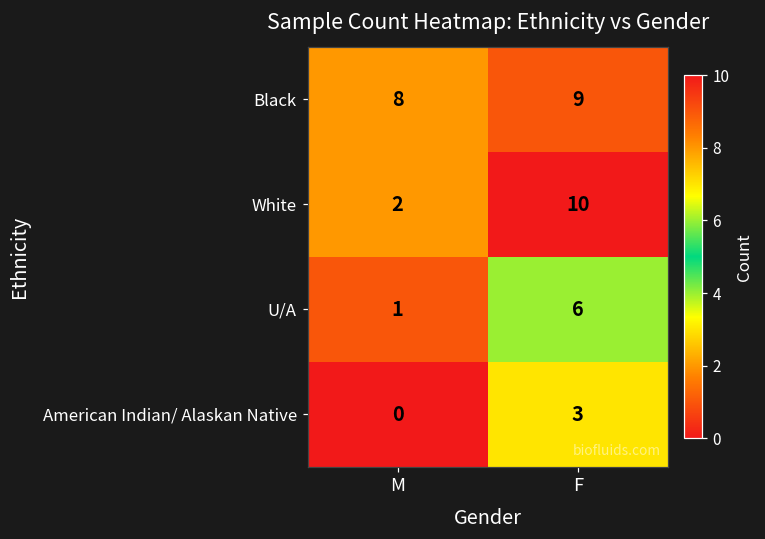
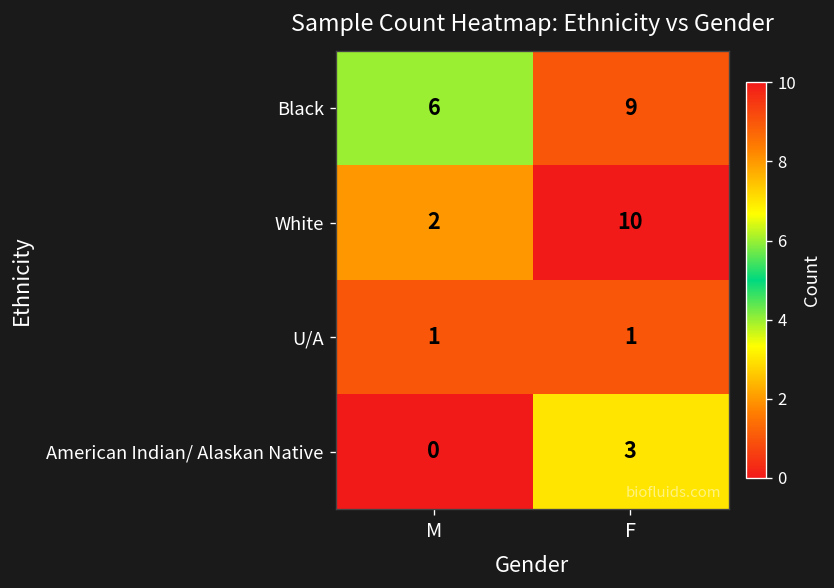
  {
    "Black": {
-     "M": 8,
+     "M": 6,
      "F": 9
    },
    "White": {
      "M": 2,
      "F": 10
    },
    "U/A": {
      "M": 1,
-     "F": 6
+     "F": 1
    },
    "American Indian/ Alaskan Native": {
      "M": 0
    }
  }
